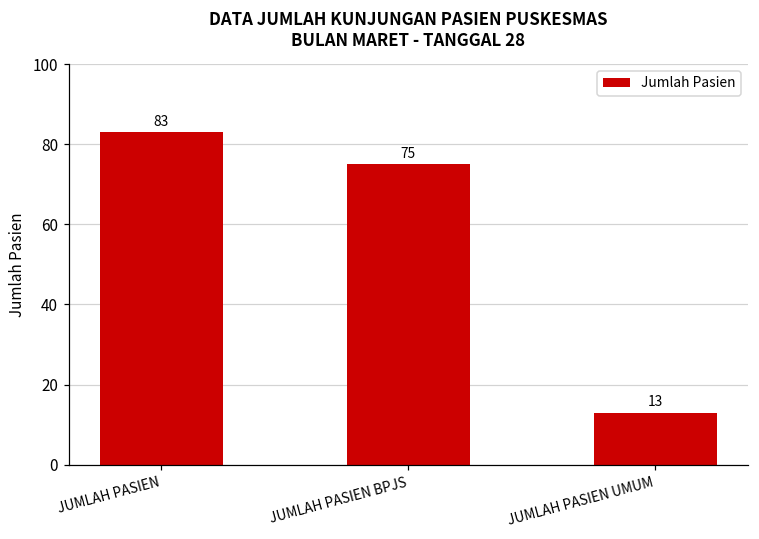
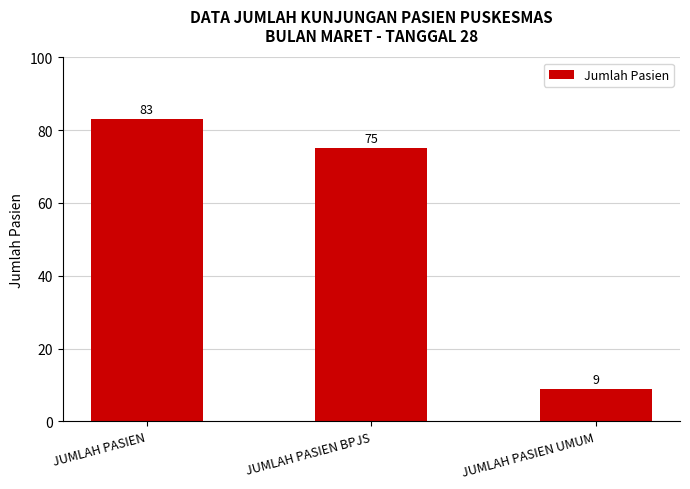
  {
    "JUMLAH PASIEN": 83,
    "JUMLAH PASIEN BPJS": 75,
-   "JUMLAH PASIEN UMUM": 13
+   "JUMLAH PASIEN UMUM": 9
  }
